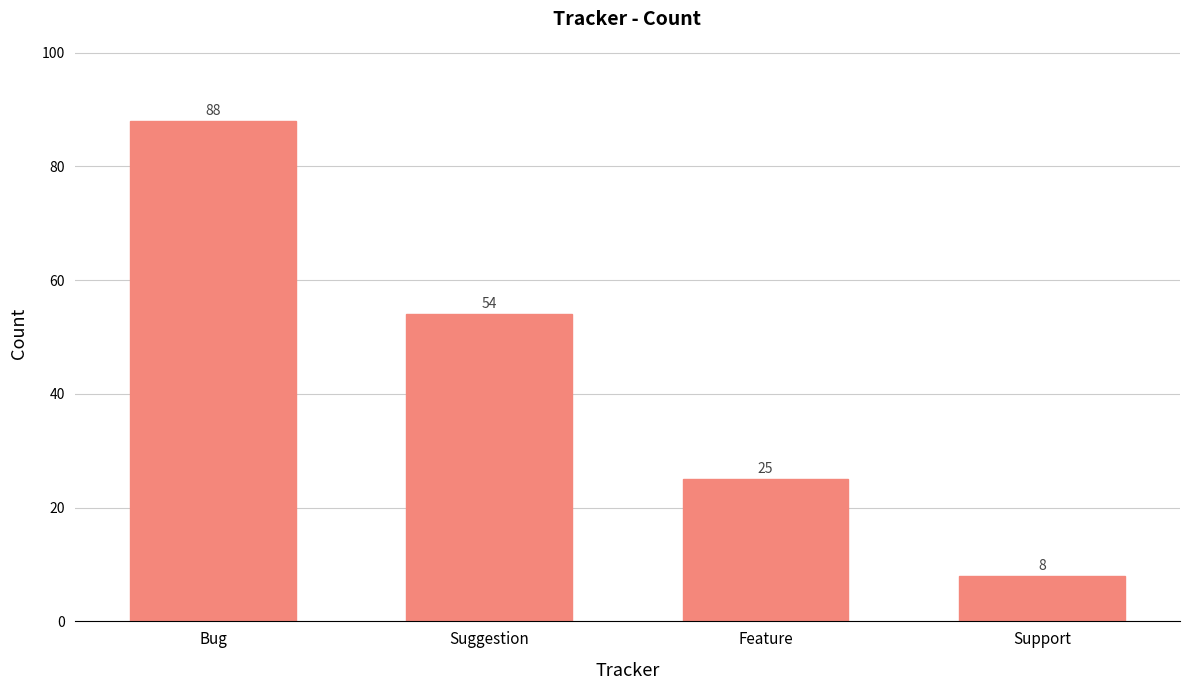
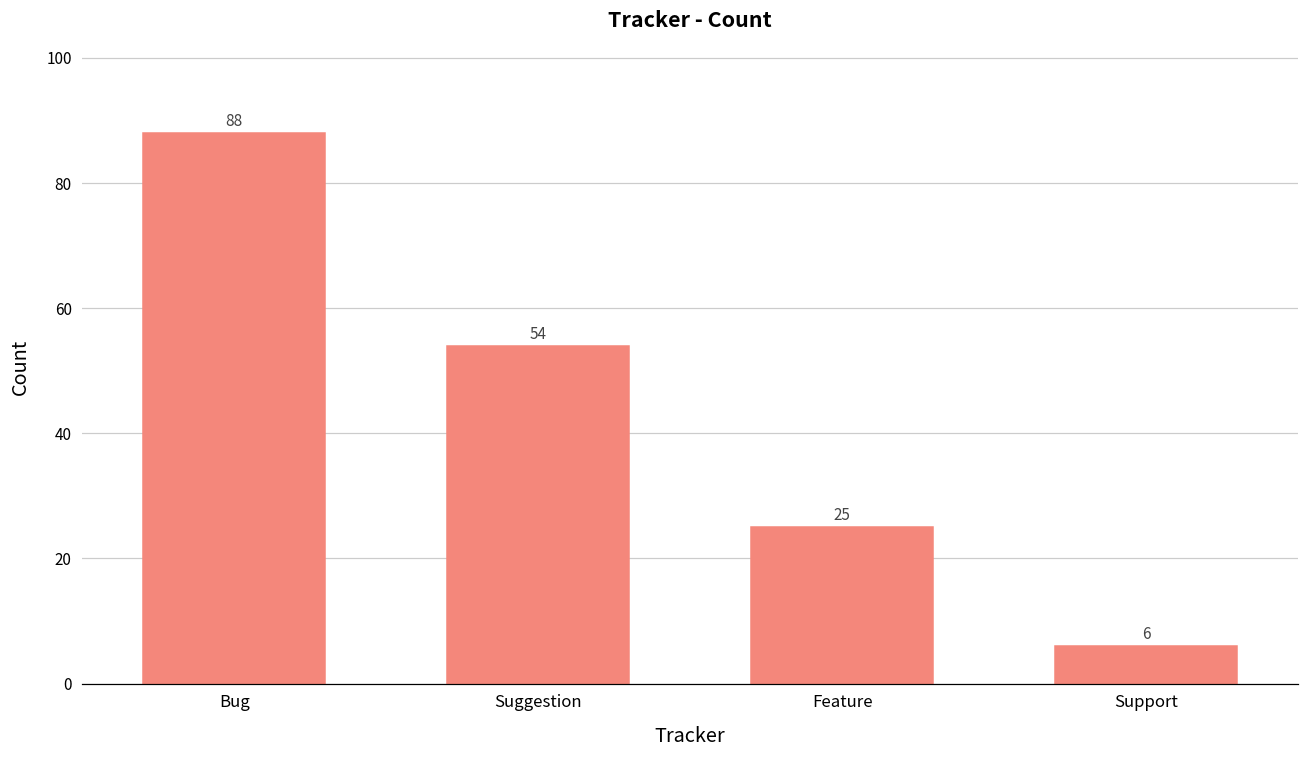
  {
    "Bug": 88,
    "Suggestion": 54,
    "Feature": 25,
-   "Support": 8
+   "Support": 6
  }
